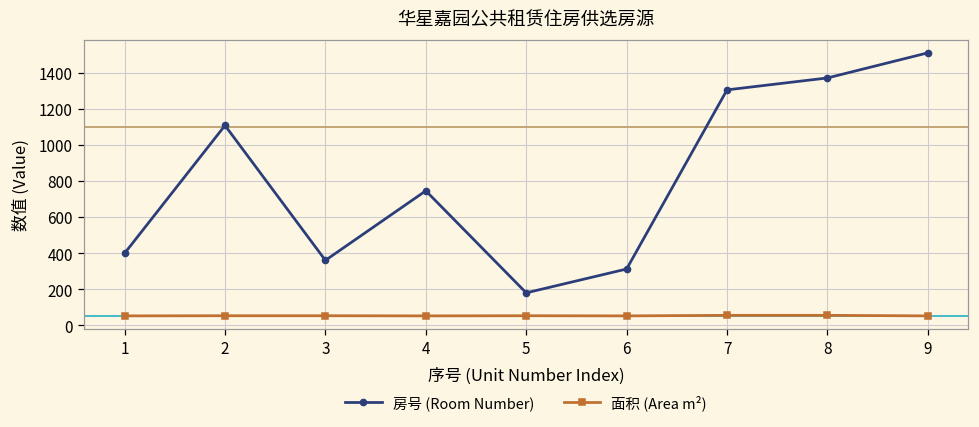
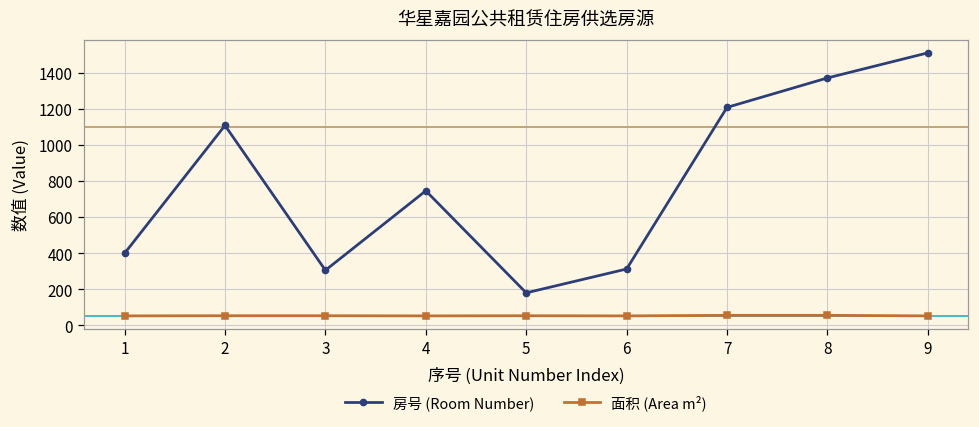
  {
    "房号 (Room Number)": {
      "1": 400,
      "2": 1110,
-     "3": 360,
+     "3": 310,
      "4": 750,
      "5": 180,
      "6": 310,
-     "7": 1300,
+     "7": 1210,
      "8": 1370,
      "9": 1510
    },
    "面积 (Area m²)": {
      "1": 50,
      "2": 50,
      "3": 50,
      "4": 50,
      "5": 50,
      "6": 50,
      "7": 60,
      "8": 60,
      "9": 50
    }
  }
